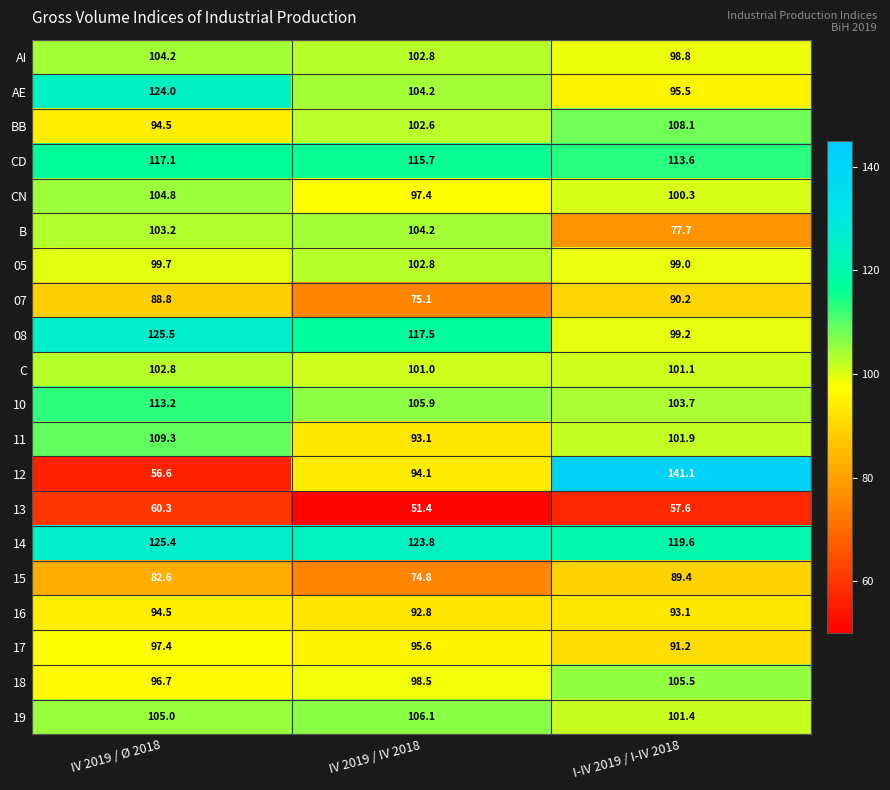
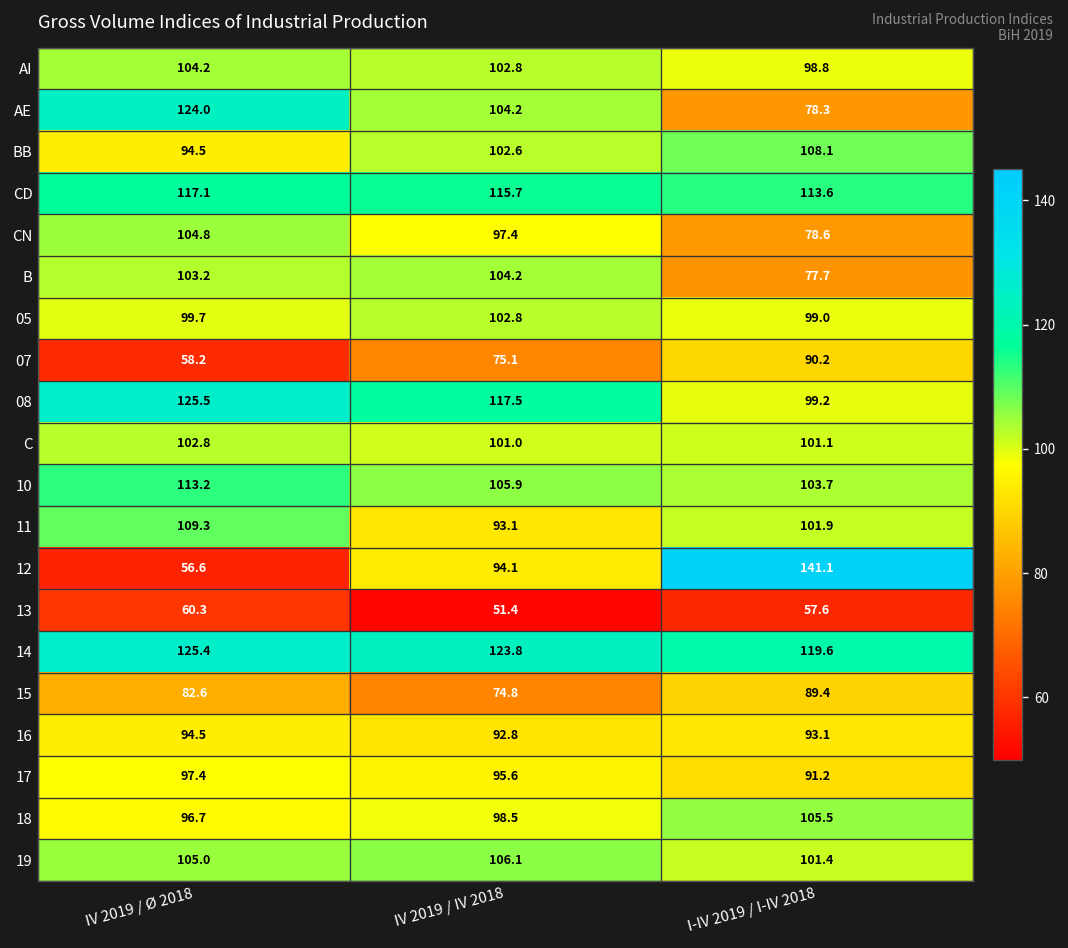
  {
    "AI": {
      "IV 2019 / Ø 2018": 104.2,
      "IV 2019 / IV 2018": 102.8,
      "I-IV 2019 / I-IV 2018": 98.8
    },
    "AE": {
      "IV 2019 / Ø 2018": 124.0,
      "IV 2019 / IV 2018": 104.2,
-     "I-IV 2019 / I-IV 2018": 95.5
+     "I-IV 2019 / I-IV 2018": 78.3
    },
    "BB": {
      "IV 2019 / Ø 2018": 94.5,
      "IV 2019 / IV 2018": 102.6,
      "I-IV 2019 / I-IV 2018": 108.1
    },
    "CD": {
      "IV 2019 / Ø 2018": 117.1,
      "IV 2019 / IV 2018": 115.7,
      "I-IV 2019 / I-IV 2018": 113.6
    },
    "CN": {
      "IV 2019 / Ø 2018": 104.8,
      "IV 2019 / IV 2018": 97.4,
-     "I-IV 2019 / I-IV 2018": 100.3
+     "I-IV 2019 / I-IV 2018": 78.6
    },
    "B": {
      "IV 2019 / Ø 2018": 103.2,
      "IV 2019 / IV 2018": 104.2,
      "I-IV 2019 / I-IV 2018": 77.7
    },
    "05": {
      "IV 2019 / Ø 2018": 99.7,
      "IV 2019 / IV 2018": 102.8,
      "I-IV 2019 / I-IV 2018": 99.0
    },
    "07": {
-     "IV 2019 / Ø 2018": 88.8,
+     "IV 2019 / Ø 2018": 58.2,
      "IV 2019 / IV 2018": 75.1,
      "I-IV 2019 / I-IV 2018": 90.2
    },
    "08": {
      "IV 2019 / Ø 2018": 125.5,
      "IV 2019 / IV 2018": 117.5,
      "I-IV 2019 / I-IV 2018": 99.2
    },
    "C": {
      "IV 2019 / Ø 2018": 102.8,
      "IV 2019 / IV 2018": 101.0,
      "I-IV 2019 / I-IV 2018": 101.1
    },
    "10": {
      "IV 2019 / Ø 2018": 113.2,
      "IV 2019 / IV 2018": 105.9,
      "I-IV 2019 / I-IV 2018": 103.7
    },
    "11": {
      "IV 2019 / Ø 2018": 109.3,
      "IV 2019 / IV 2018": 93.1,
      "I-IV 2019 / I-IV 2018": 101.9
    },
    "12": {
      "IV 2019 / Ø 2018": 56.6,
      "IV 2019 / IV 2018": 94.1,
      "I-IV 2019 / I-IV 2018": 141.1
    },
    "13": {
      "IV 2019 / Ø 2018": 60.3,
      "IV 2019 / IV 2018": 51.4,
      "I-IV 2019 / I-IV 2018": 57.6
    },
    "14": {
      "IV 2019 / Ø 2018": 125.4,
      "IV 2019 / IV 2018": 123.8,
      "I-IV 2019 / I-IV 2018": 119.6
    },
    "15": {
      "IV 2019 / Ø 2018": 82.6,
      "IV 2019 / IV 2018": 74.8,
      "I-IV 2019 / I-IV 2018": 89.4
    },
    "16": {
      "IV 2019 / Ø 2018": 94.5,
      "IV 2019 / IV 2018": 92.8,
      "I-IV 2019 / I-IV 2018": 93.1
    },
    "17": {
      "IV 2019 / Ø 2018": 97.4,
      "IV 2019 / IV 2018": 95.6,
      "I-IV 2019 / I-IV 2018": 91.2
    },
    "18": {
      "IV 2019 / Ø 2018": 96.7,
      "IV 2019 / IV 2018": 98.5,
      "I-IV 2019 / I-IV 2018": 105.5
    },
    "19": {
      "IV 2019 / Ø 2018": 105.0,
      "IV 2019 / IV 2018": 106.1,
      "I-IV 2019 / I-IV 2018": 101.4
    }
  }
